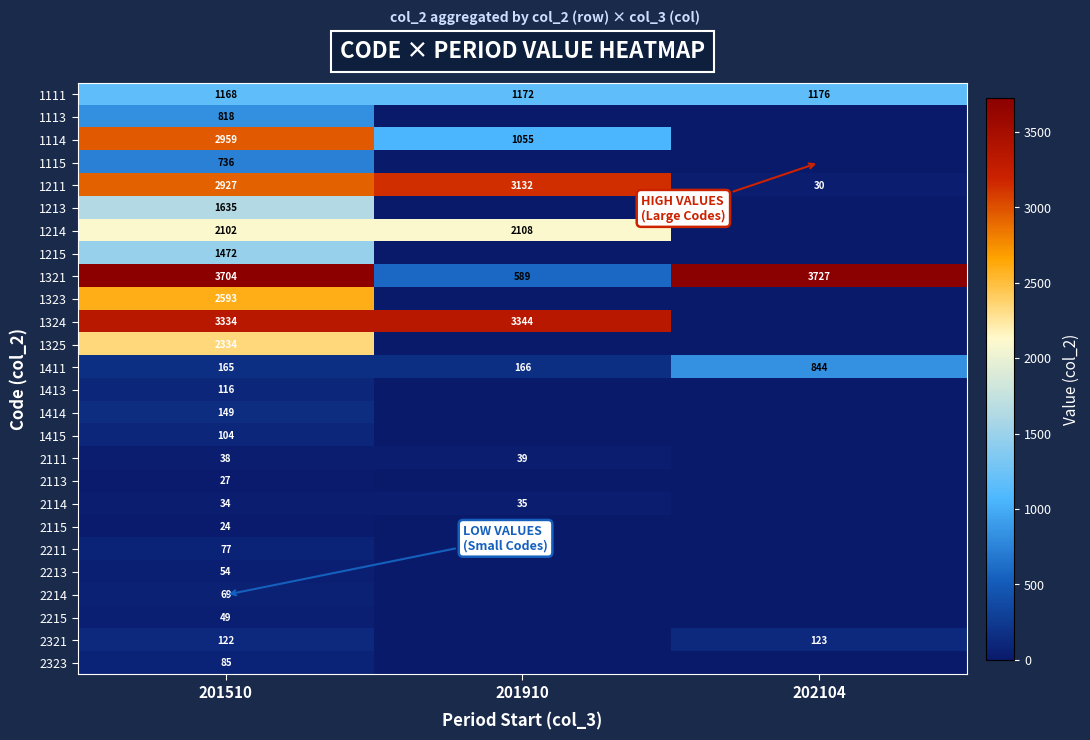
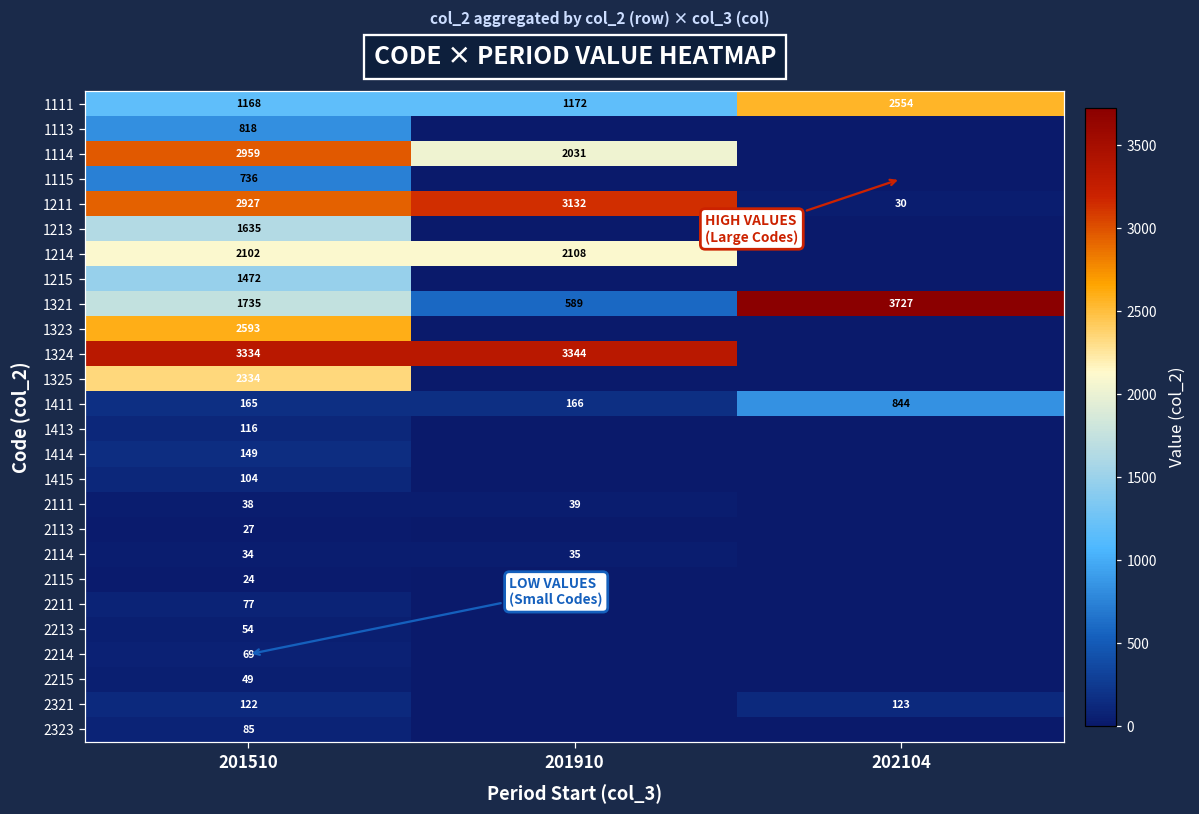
  {
    "1111": {
      "201510": 1168,
      "201910": 1172,
-     "202104": 1176
+     "202104": 2554
    },
    "1113": {
      "201510": 818
    },
    "1114": {
      "201510": 2959,
-     "201910": 1055
+     "201910": 2031
    },
    "1115": {
      "201510": 736
    },
    "1211": {
      "201510": 2927,
      "201910": 3132,
      "202104": 30
    },
    "1213": {
      "201510": 1635
    },
    "1214": {
      "201510": 2102,
      "201910": 2108
    },
    "1215": {
      "201510": 1472
    },
    "1321": {
-     "201510": 3704,
+     "201510": 1735,
      "201910": 589,
      "202104": 3727
    },
    "1323": {
      "201510": 2593
    },
    "1324": {
      "201510": 3334,
      "201910": 3344
    },
    "1325": {
      "201510": 2334
    },
    "1411": {
      "201510": 165,
      "201910": 166,
      "202104": 844
    },
    "1413": {
      "201510": 116
    },
    "1414": {
      "201510": 149
    },
    "1415": {
      "201510": 104
    },
    "2111": {
      "201510": 38,
      "201910": 39
    },
    "2113": {
      "201510": 27
    },
    "2114": {
      "201510": 34,
      "201910": 35
    },
    "2115": {
      "201510": 24
    },
    "2211": {
      "201510": 77
    },
    "2213": {
      "201510": 54
    },
    "2214": {
      "201510": 69
    },
    "2215": {
      "201510": 49
    },
    "2321": {
      "201510": 122,
      "202104": 123
    },
    "2323": {
      "201510": 85
    }
  }
